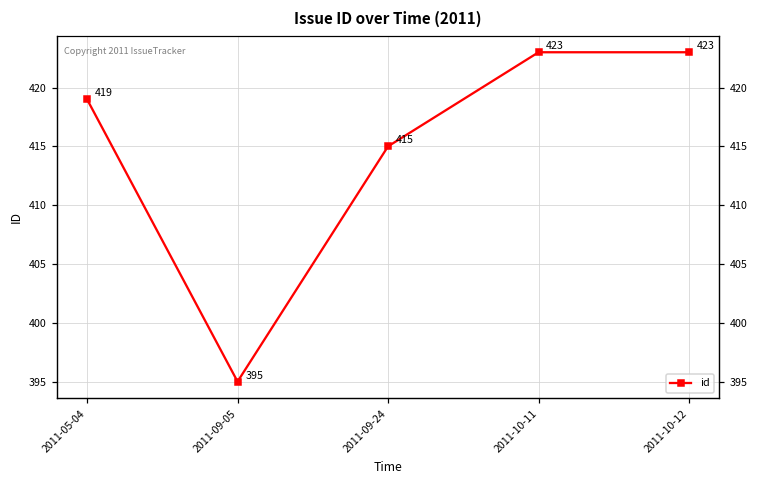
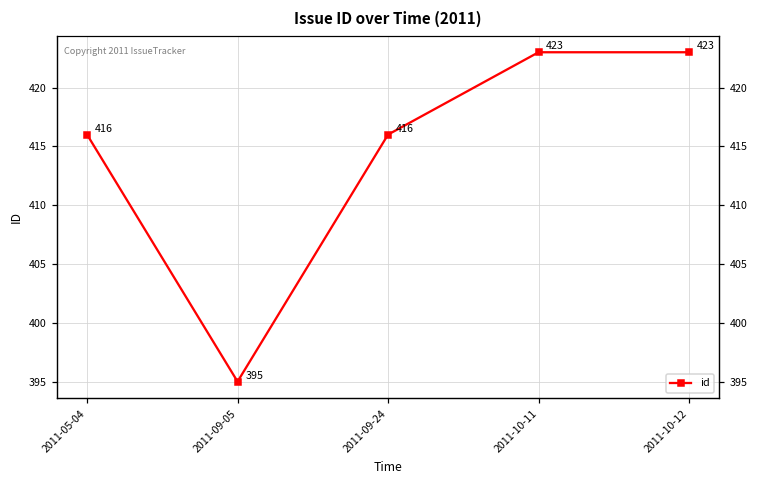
  {
-   "2011-05-04": 419,
+   "2011-05-04": 416,
    "2011-09-05": 395,
-   "2011-09-24": 415,
+   "2011-09-24": 416,
    "2011-10-11": 423,
    "2011-10-12": 423
  }
